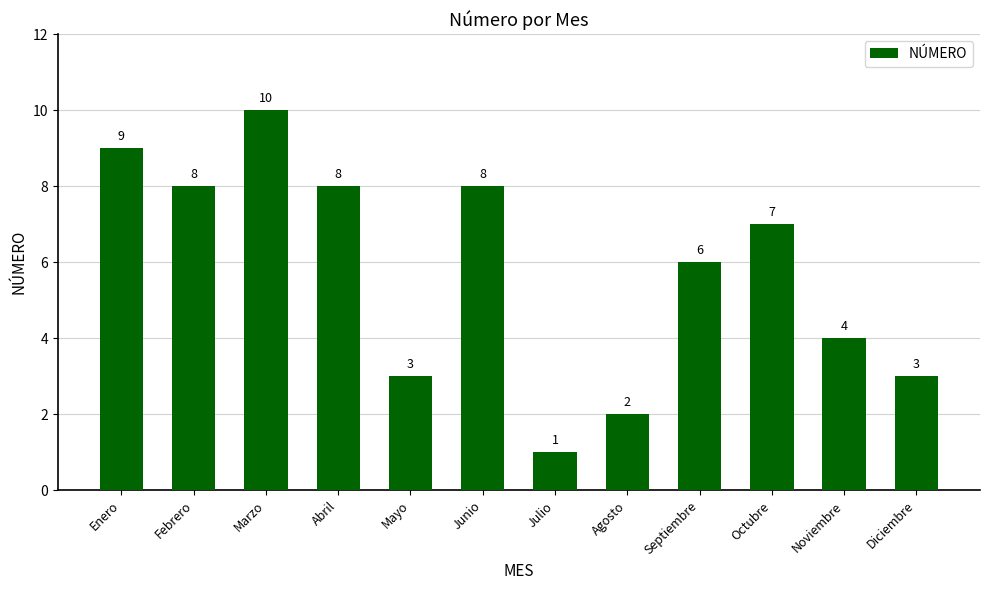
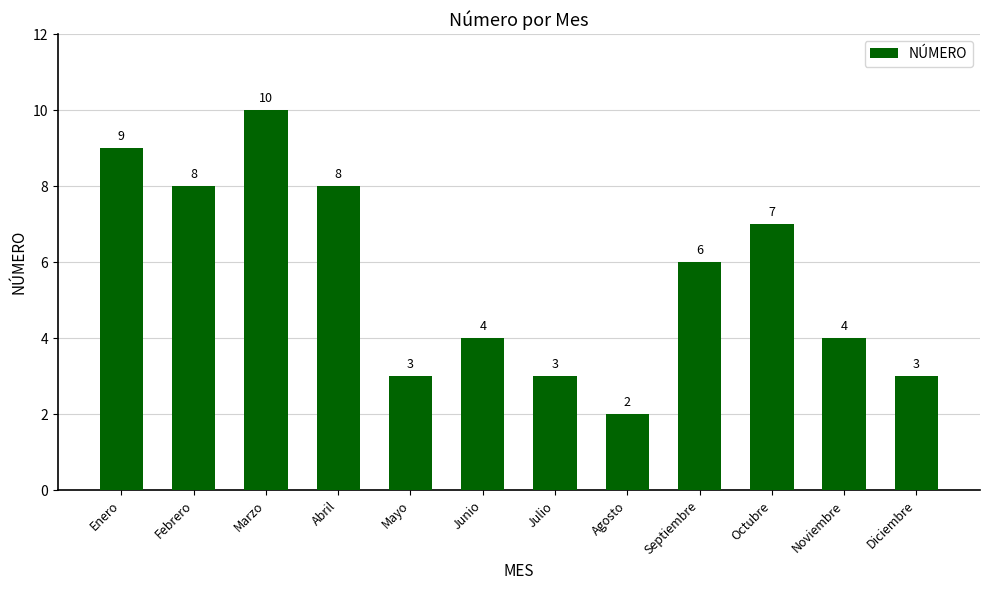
  {
    "Enero": 9,
    "Febrero": 8,
    "Marzo": 10,
    "Abril": 8,
    "Mayo": 3,
-   "Junio": 8,
-   "Julio": 1,
+   "Junio": 4,
+   "Julio": 3,
    "Agosto": 2,
    "Septiembre": 6,
    "Octubre": 7,
    "Noviembre": 4,
    "Diciembre": 3
  }
